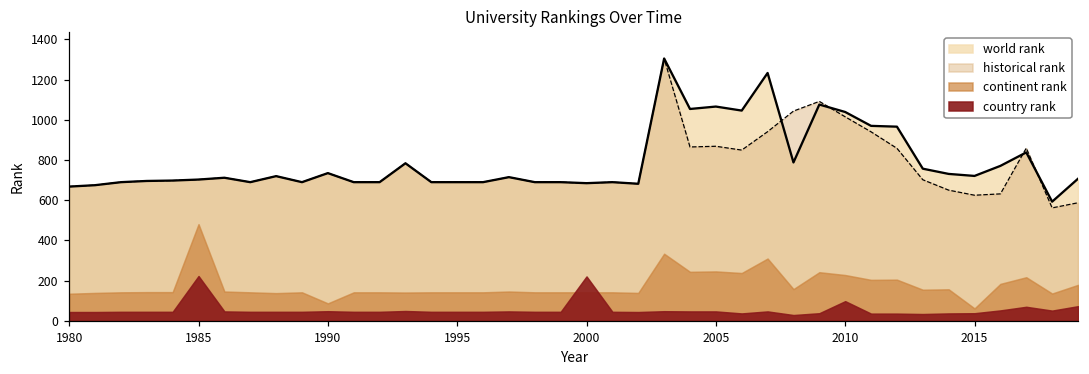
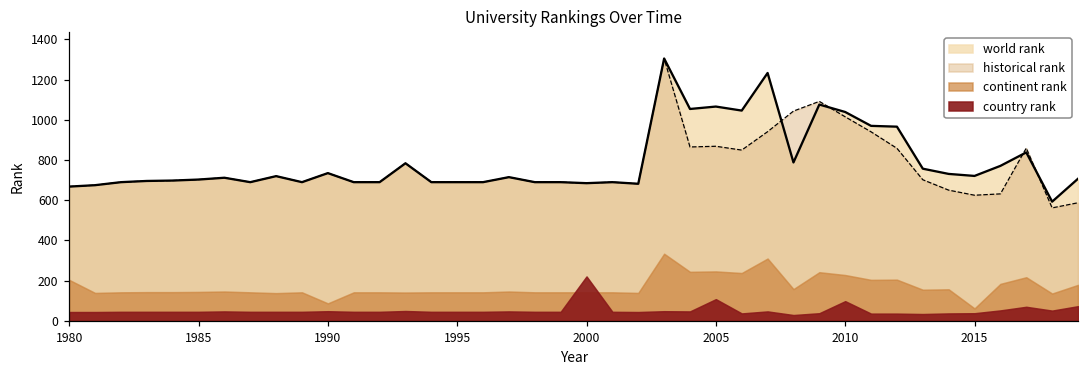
  {
    "continent rank": {
-     "1980": 140,
-     "1985": 480,
+     "1980": 200,
+     "1985": 140,
      "1990": 90,
      "1995": 140,
      "2000": 140,
      "2005": 250,
      "2010": 230,
      "2015": 60
    },
    "country rank": {
      "1980": 40,
-     "1985": 220,
+     "1985": 50,
      "1990": 50,
      "1995": 50,
      "2000": 220,
-     "2005": 50,
+     "2005": 110,
      "2010": 100,
      "2015": 40
    }
  }
